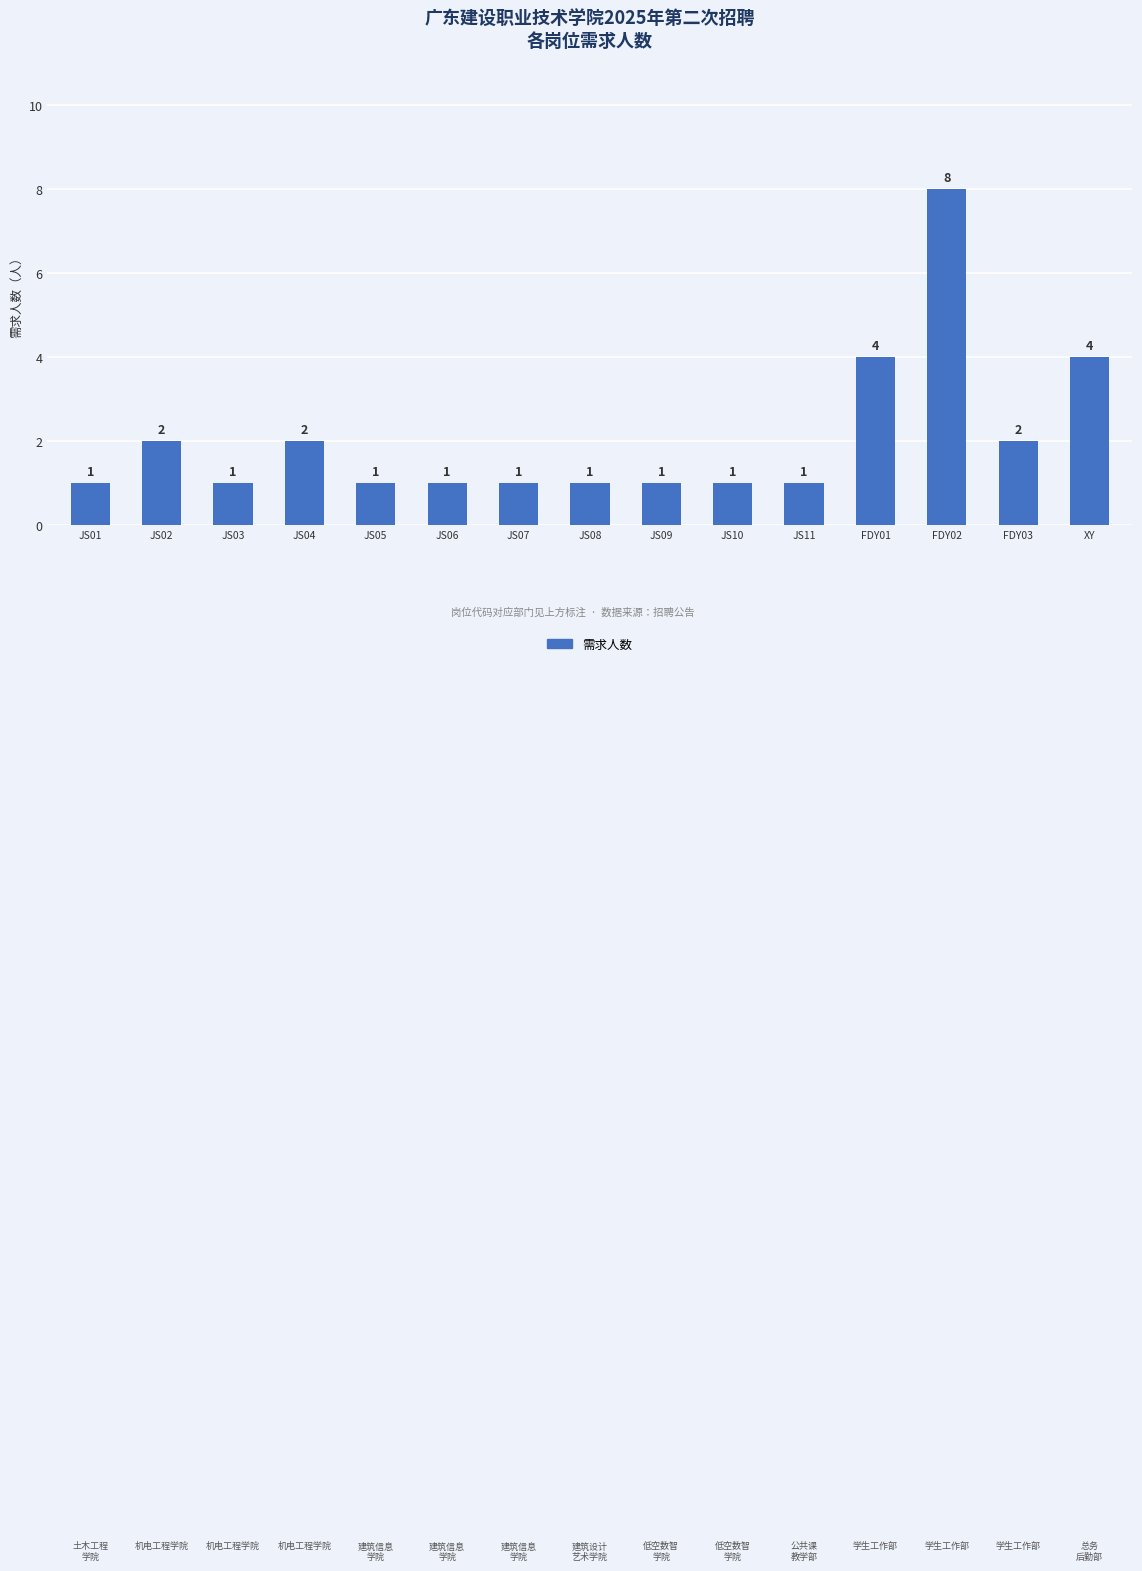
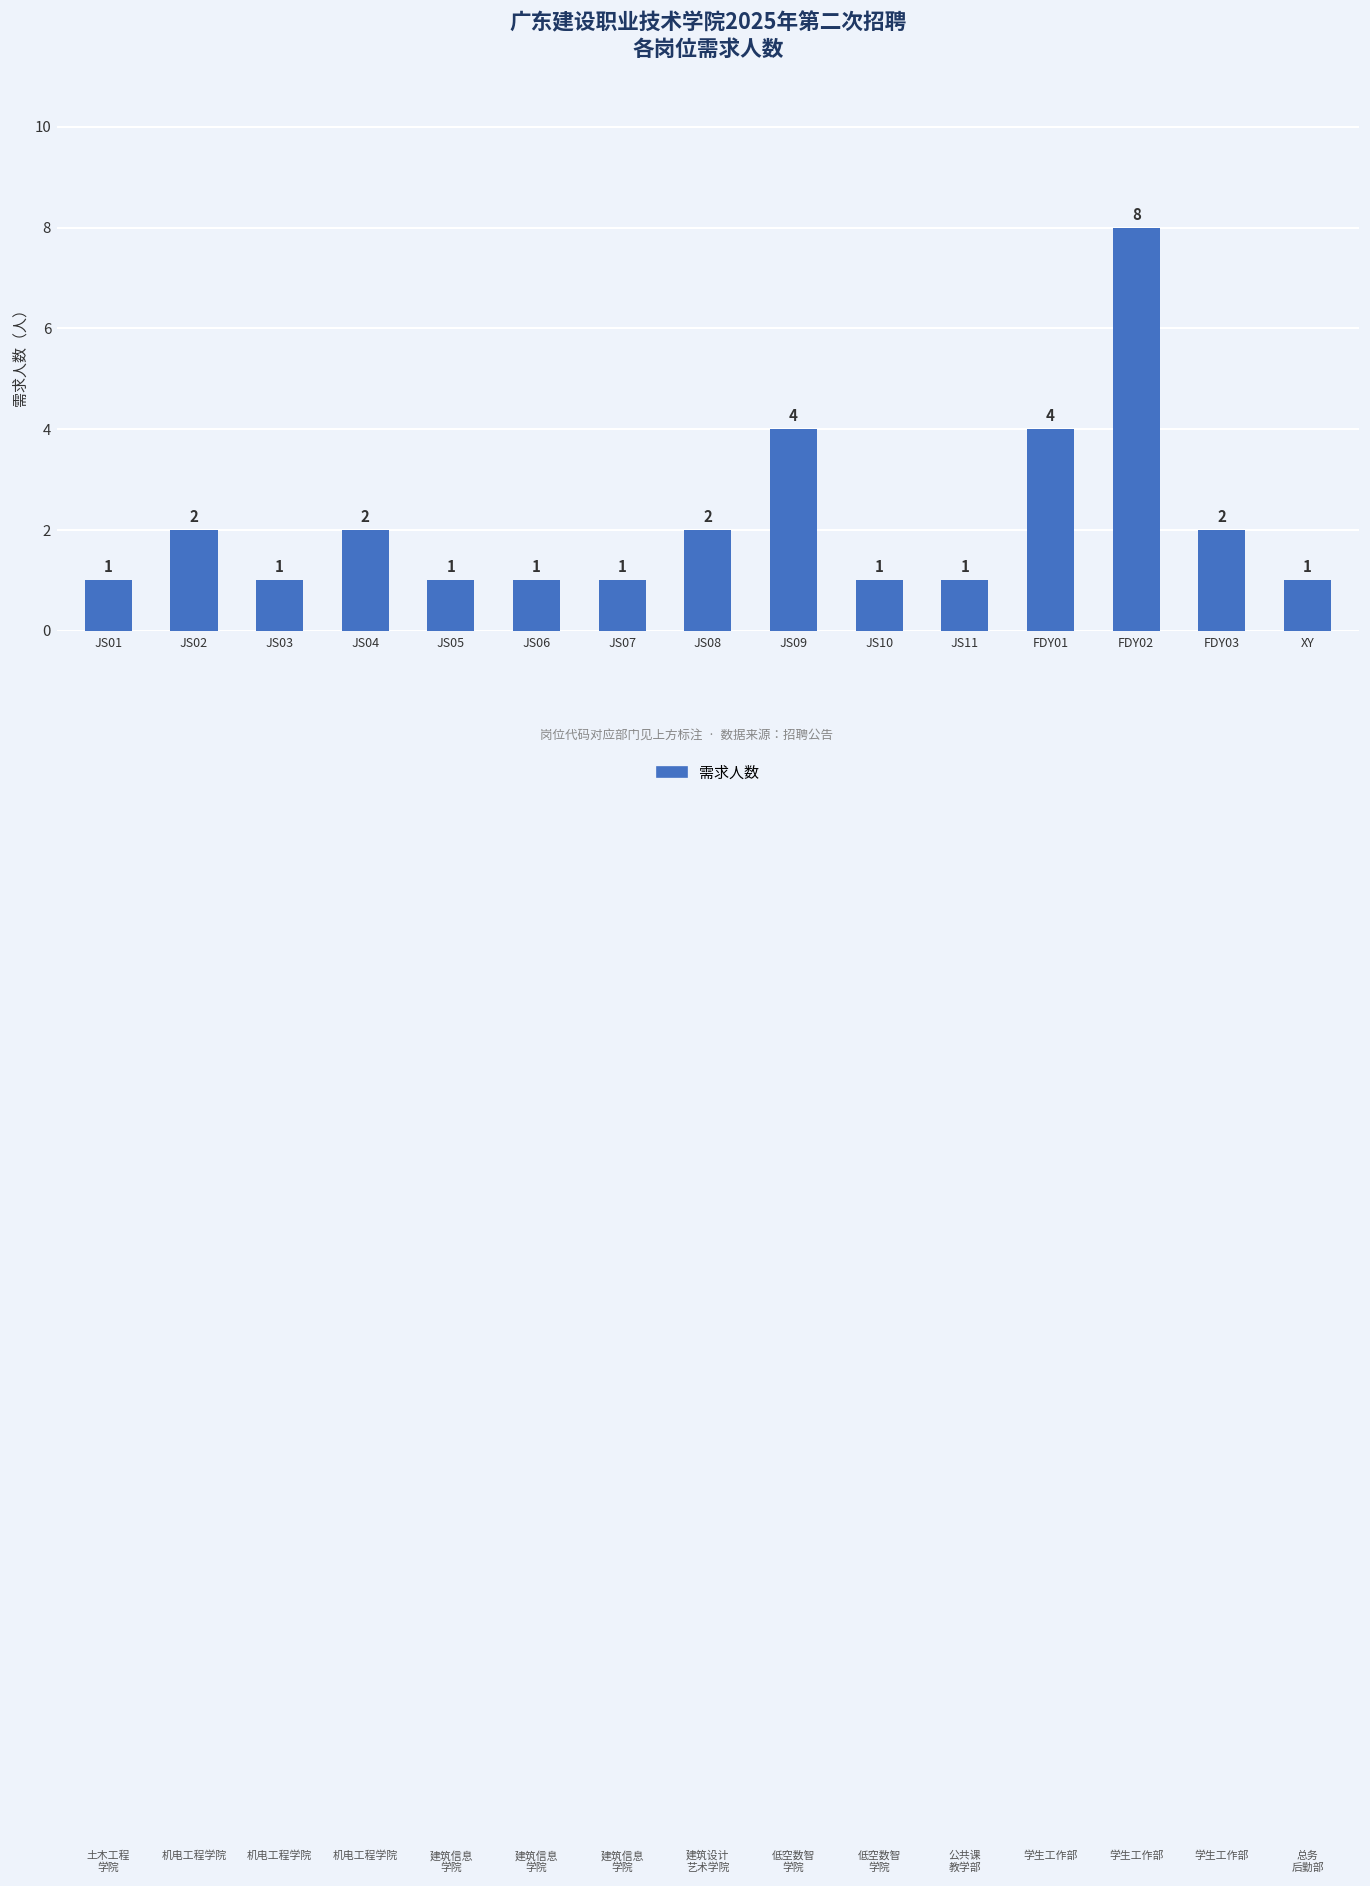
  {
    "JS01": 1,
    "JS02": 2,
    "JS03": 1,
    "JS04": 2,
    "JS05": 1,
    "JS06": 1,
    "JS07": 1,
-   "JS08": 1,
-   "JS09": 1,
+   "JS08": 2,
+   "JS09": 4,
    "JS10": 1,
    "JS11": 1,
    "FDY01": 4,
    "FDY02": 8,
    "FDY03": 2,
-   "XY": 4
+   "XY": 1
  }
